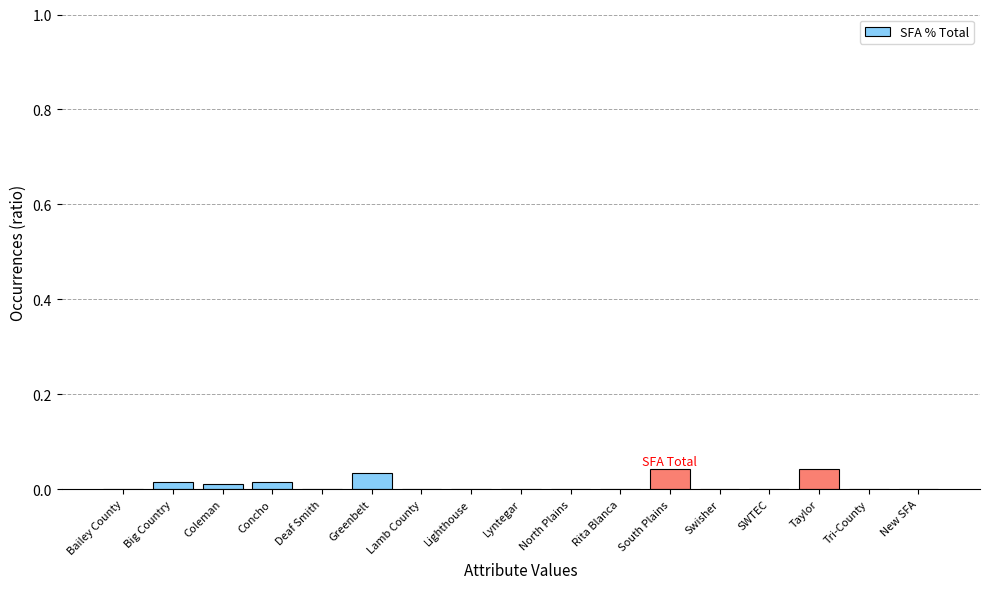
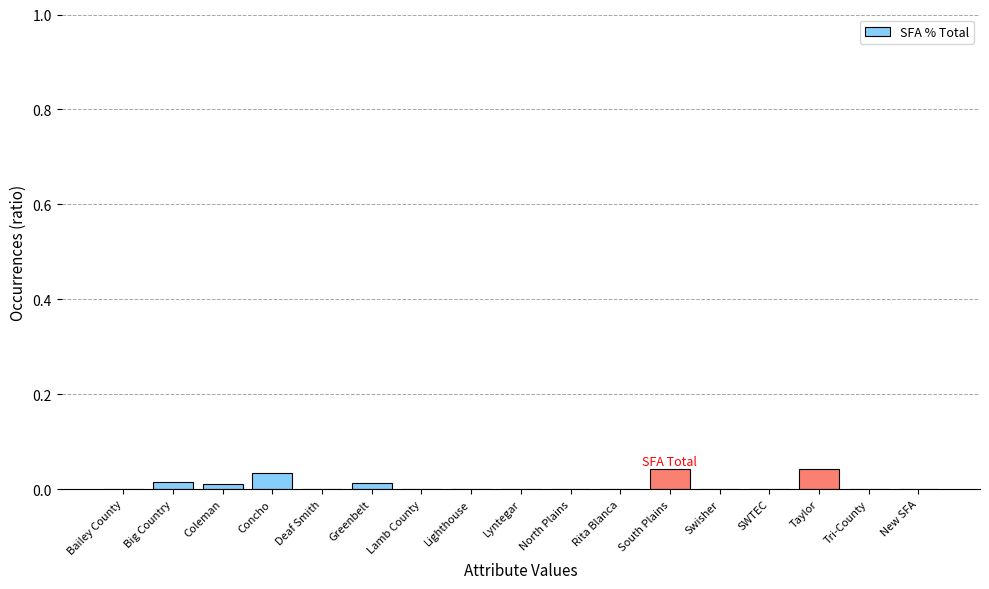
  {
    "Bailey County": 0.00,
    "Big Country": 0.02,
    "Coleman": 0.01,
-   "Concho": 0.01,
+   "Concho": 0.03,
    "Deaf Smith": 0.00,
-   "Greenbelt": 0.03,
+   "Greenbelt": 0.01,
    "Lamb County": 0.00,
    "Lighthouse": 0.00,
    "Lyntegar": 0.00,
    "North Plains": 0.00,
    "Rita Blanca": 0.00,
    "South Plains": 0.04,
    "Swisher": 0.00,
    "SWTEC": 0.00,
    "Taylor": 0.04,
    "Tri-County": 0.00,
    "New SFA": 0.00
  }
